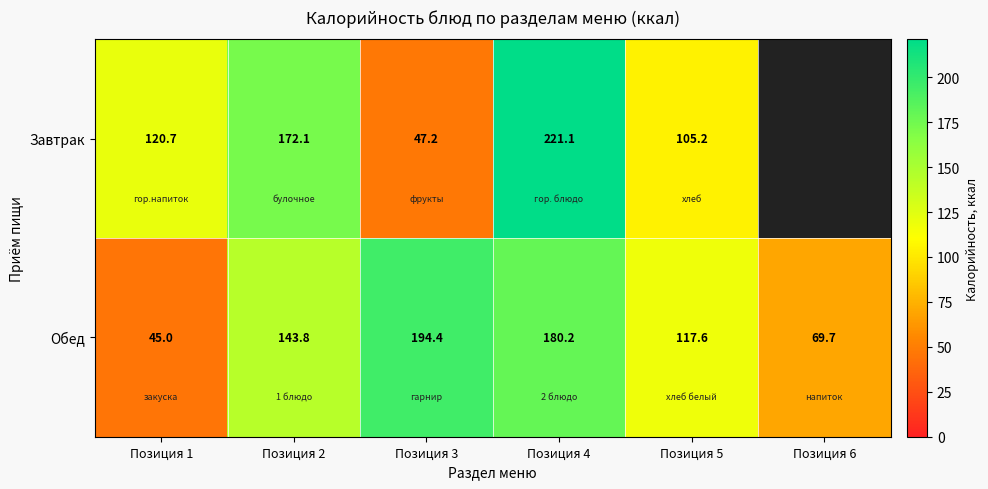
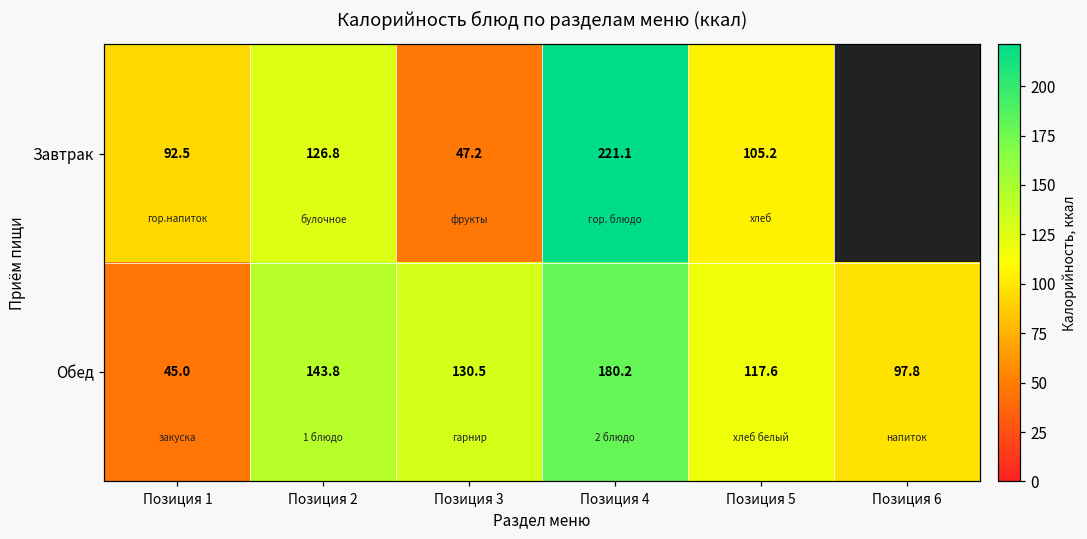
  {
    "Завтрак": {
-     "Позиция 1": 120.7,
-     "Позиция 2": 172.1
+     "Позиция 1": 92.5,
+     "Позиция 2": 126.8
    },
    "Обед": {
-     "Позиция 3": 194.4,
-     "Позиция 6": 69.7
+     "Позиция 3": 130.5,
+     "Позиция 6": 97.8
    }
  }
